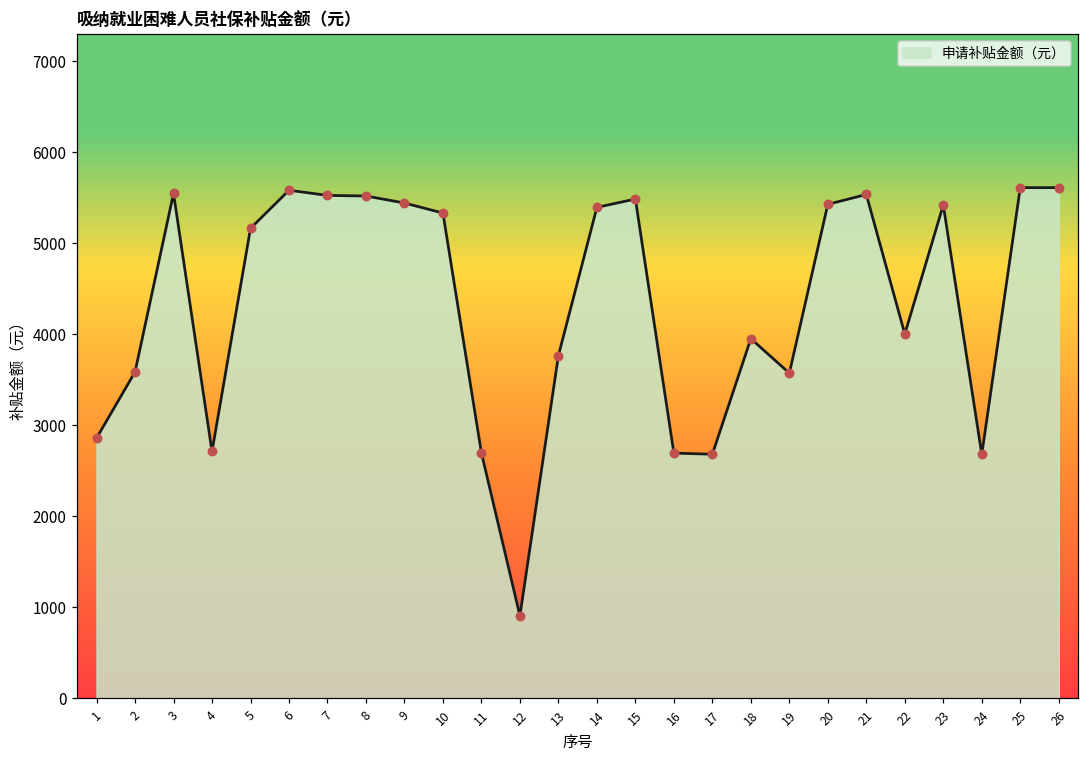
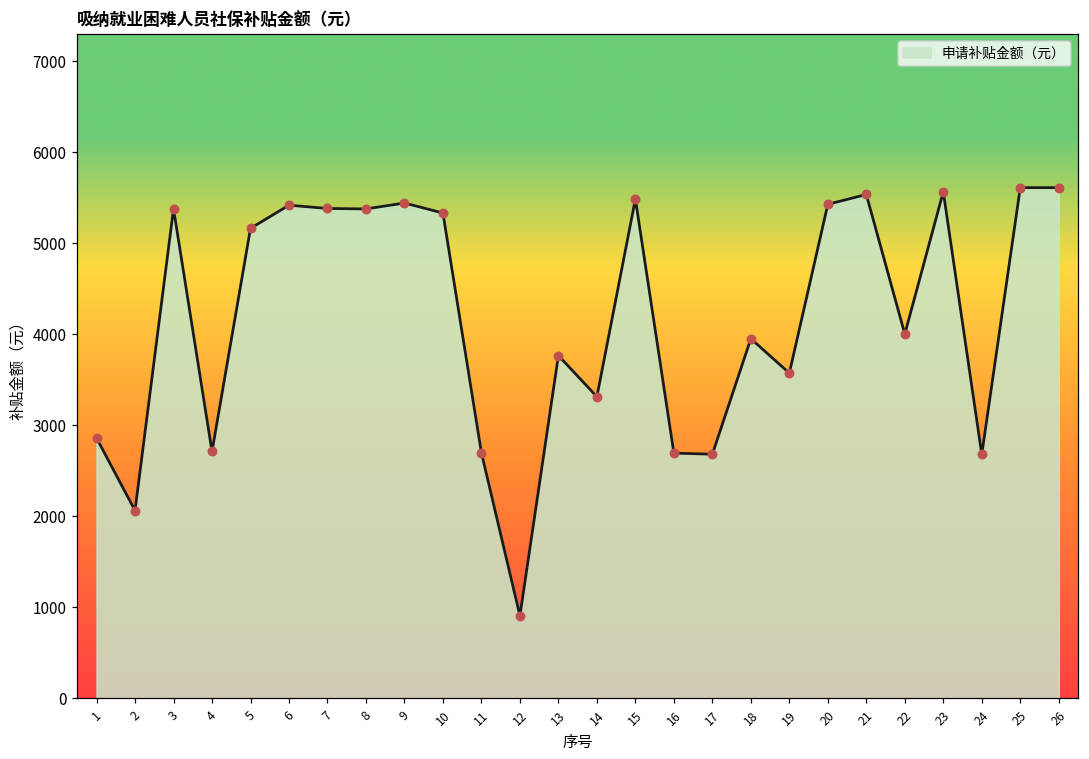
  {
    "1": 2900,
-   "2": 3600,
-   "3": 5500,
+   "2": 2100,
+   "3": 5400,
    "4": 2700,
    "5": 5200,
-   "6": 5600,
-   "7": 5500,
-   "8": 5500,
+   "6": 5400,
+   "7": 5400,
+   "8": 5400,
    "9": 5400,
    "10": 5300,
    "11": 2700,
    "12": 900,
    "13": 3800,
-   "14": 5400,
+   "14": 3300,
    "15": 5500,
    "16": 2700,
    "17": 2700,
    "18": 4000,
    "19": 3600,
    "20": 5400,
    "21": 5500,
    "22": 4000,
-   "23": 5400,
+   "23": 5600,
    "24": 2700,
    "25": 5600,
    "26": 5600
  }
